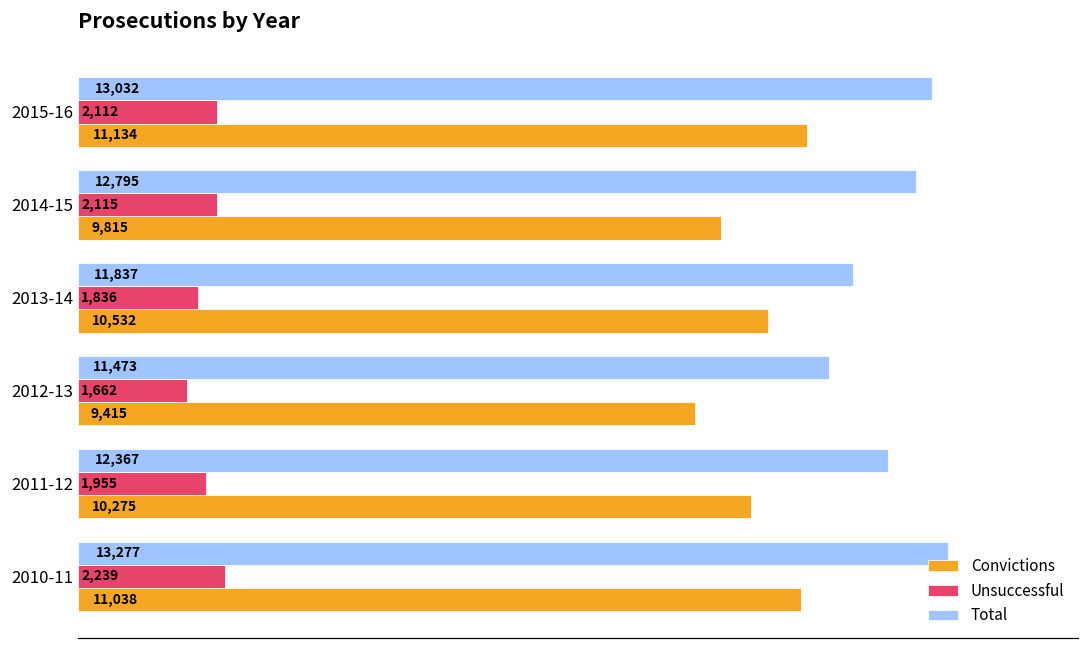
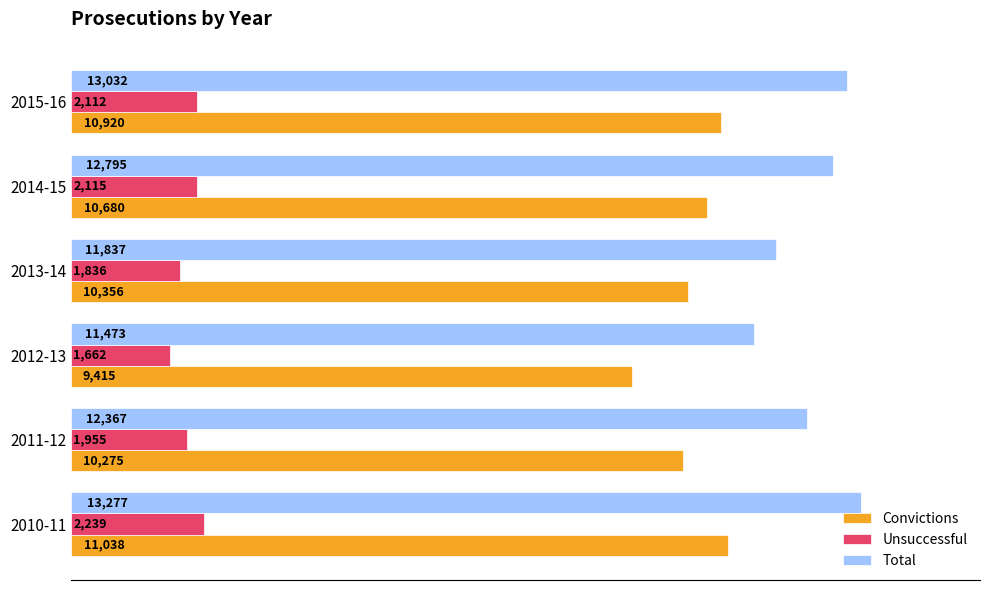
  {
    "Convictions": {
-     "2015-16": "11,134",
-     "2014-15": "9,815",
-     "2013-14": "10,532",
+     "2015-16": "10,920",
+     "2014-15": "10,680",
+     "2013-14": "10,356",
      "2012-13": "9,415",
      "2011-12": "10,275",
      "2010-11": "11,038"
    },
    "Unsuccessful": {
      "2015-16": "2,112",
      "2014-15": "2,115",
      "2013-14": "1,836",
      "2012-13": "1,662",
      "2011-12": "1,955",
      "2010-11": "2,239"
    },
    "Total": {
      "2015-16": "13,032",
      "2014-15": "12,795",
      "2013-14": "11,837",
      "2012-13": "11,473",
      "2011-12": "12,367",
      "2010-11": "13,277"
    }
  }
